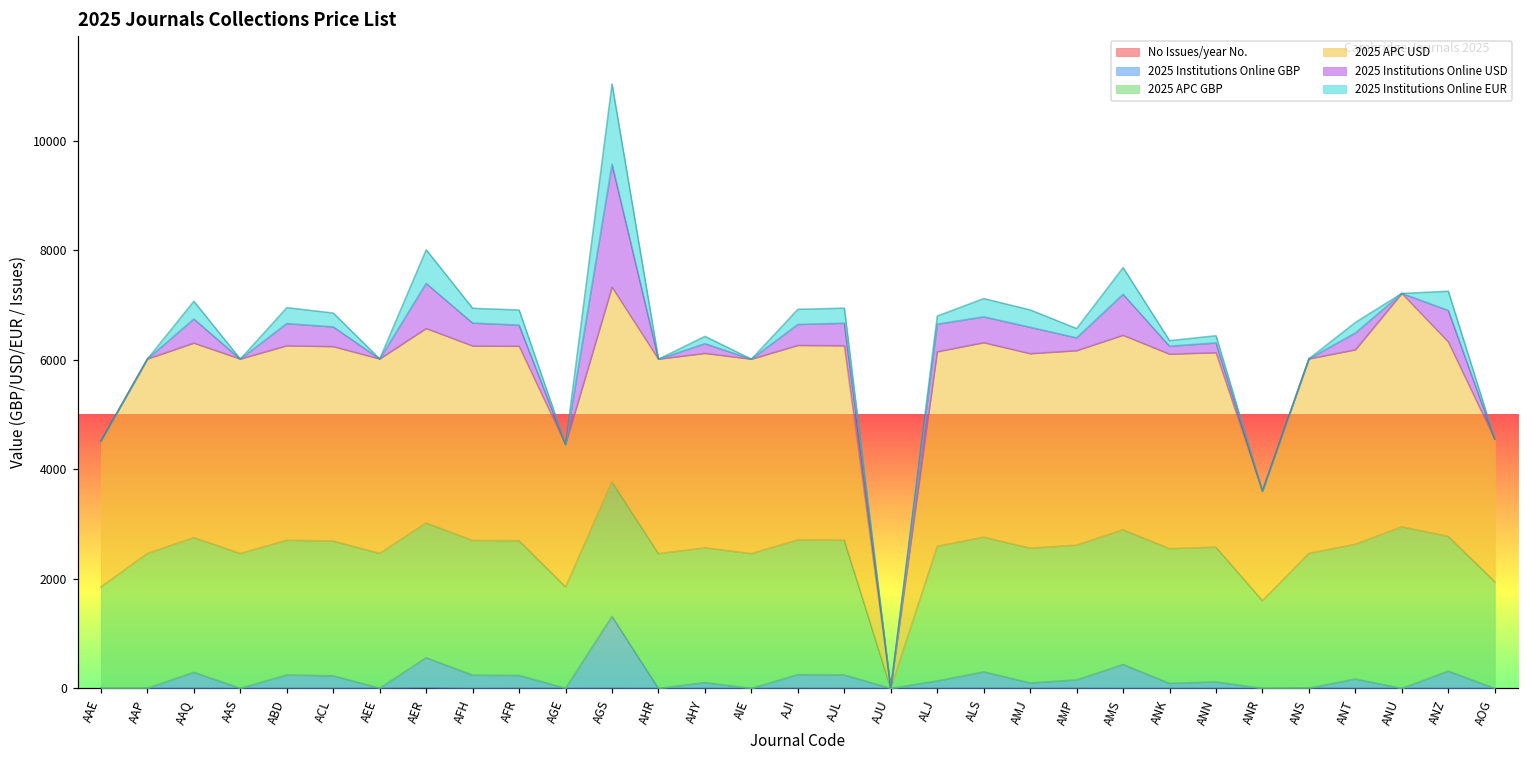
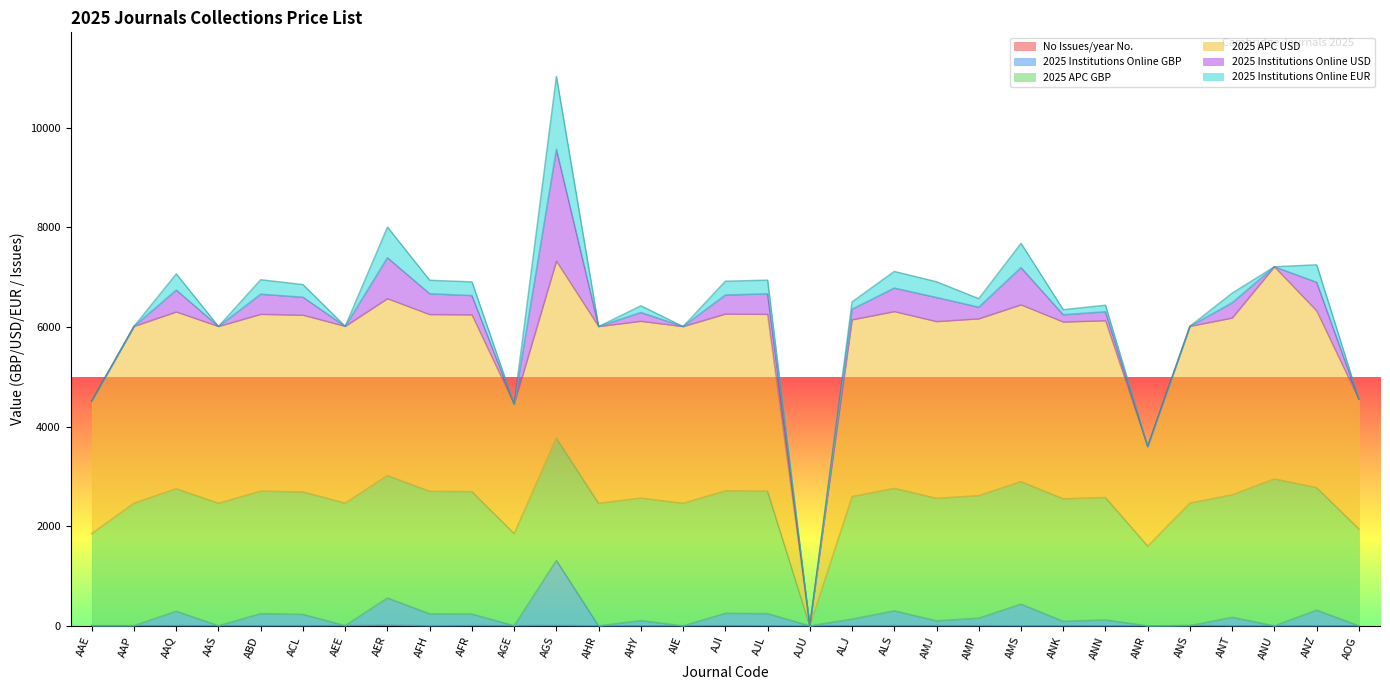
  {
    "No Issues/year No.": {
      "AAQ": 0,
      "ABD": 0,
      "ACL": 0,
      "AER": 0,
      "AFH": 0,
      "AFR": 0,
      "AGS": 0,
      "AHY": 0,
      "AJI": 0,
      "AJL": 0,
      "ALJ": 0,
      "ALS": 0,
      "AMJ": 0,
      "AMP": 0,
      "AMS": 0,
      "ANK": 0,
      "ANN": 0,
      "ANT": 0,
      "ANZ": 0
    },
    "2025 Institutions Online GBP": {
      "AAQ": 300,
      "ABD": 200,
      "ACL": 200,
      "AER": 500,
      "AFH": 200,
      "AFR": 200,
      "AGS": 1300,
      "AHY": 100,
      "AJI": 200,
      "AJL": 200,
      "ALJ": 100,
      "ALS": 300,
      "AMJ": 100,
      "AMP": 200,
      "AMS": 400,
      "ANK": 100,
      "ANN": 100,
      "ANT": 200,
      "ANZ": 300
    },
    "2025 APC GBP": {
      "AAE": 1900,
      "AAP": 2500,
      "AAQ": 2500,
      "AAS": 2500,
      "ABD": 2500,
      "ACL": 2500,
      "AEE": 2500,
      "AER": 2500,
      "AFH": 2500,
      "AFR": 2500,
      "AGE": 1900,
      "AGS": 2500,
      "AHR": 2500,
      "AHY": 2500,
      "AIE": 2500,
      "AJI": 2500,
      "AJL": 2500,
      "ALJ": 2500,
      "ALS": 2500,
      "AMJ": 2500,
      "AMP": 2500,
      "AMS": 2500,
      "ANK": 2500,
      "ANN": 2500,
      "ANR": 1600,
      "ANS": 2500,
      "ANT": 2500,
      "ANU": 3000,
      "ANZ": 2500,
      "AOG": 1900
    },
    "2025 APC USD": {
      "AAQ": 3600,
      "ABD": 3600,
      "ACL": 3600,
      "AER": 3600,
      "AFH": 3600,
      "AFR": 3600,
      "AGS": 3600,
      "AHY": 3600,
      "AJI": 3600,
      "AJL": 3600,
      "ALJ": 3600,
      "ALS": 3600,
      "AMJ": 3600,
      "AMP": 3600,
      "AMS": 3600,
      "ANK": 3600,
      "ANN": 3600,
      "ANT": 3600,
      "ANZ": 3600
    },
    "2025 Institutions Online USD": {
      "AAQ": 400,
      "ABD": 400,
      "ACL": 400,
      "AER": 800,
      "AFH": 400,
      "AFR": 400,
      "AGS": 2200,
      "AHY": 200,
      "AJI": 400,
      "AJL": 400,
-     "ALJ": 500,
+     "ALJ": 200,
      "ALS": 500,
      "AMJ": 500,
      "AMP": 200,
      "AMS": 700,
      "ANK": 100,
      "ANN": 200,
      "ANT": 300,
      "ANZ": 600
    },
    "2025 Institutions Online EUR": {
      "AAQ": 300,
      "ABD": 300,
      "ACL": 300,
      "AER": 600,
      "AFH": 300,
      "AFR": 300,
      "AGS": 1500,
      "AHY": 100,
      "AJI": 300,
      "AJL": 300,
      "ALJ": 100,
      "ALS": 300,
      "AMJ": 300,
      "AMP": 200,
      "AMS": 500,
      "ANK": 100,
      "ANN": 100,
      "ANT": 200,
      "ANZ": 400
    }
  }
